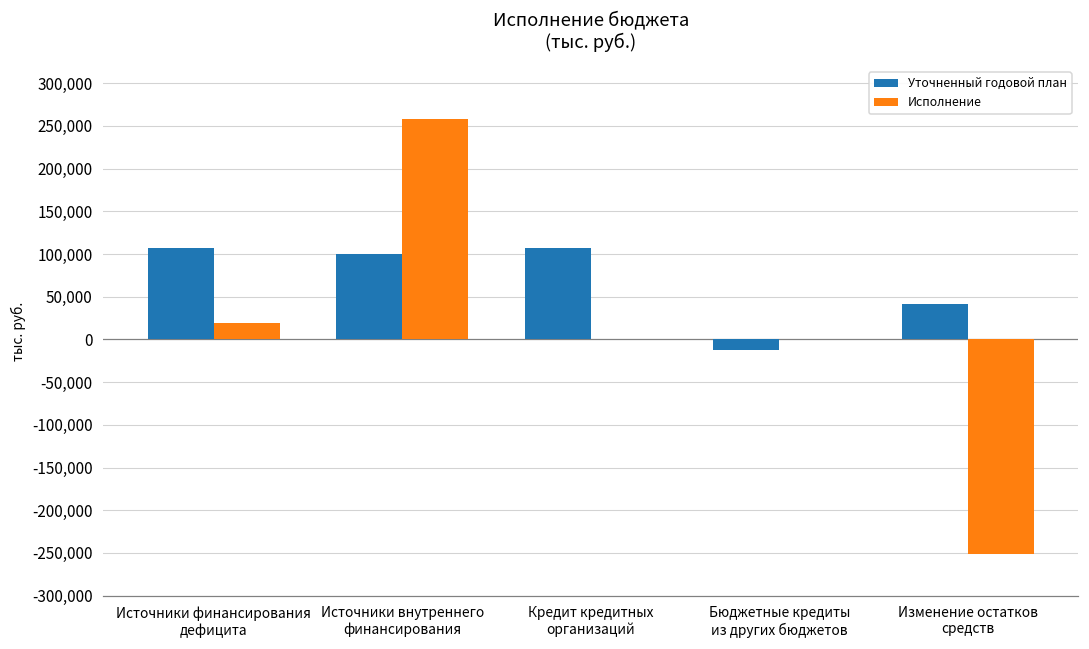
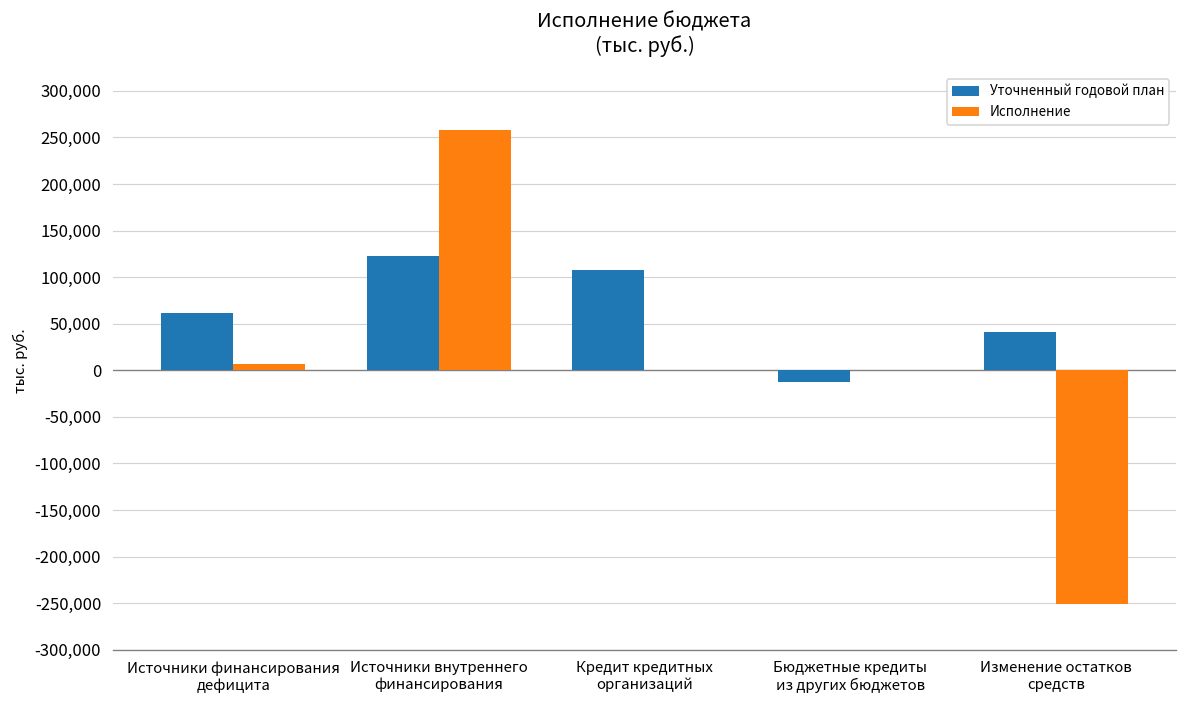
  {
    "Уточненный годовой план": {
-     "Источники финансирования дефицита": "110,000",
-     "Источники внутреннего финансирования": "100,000",
+     "Источники финансирования дефицита": "60,000",
+     "Источники внутреннего финансирования": "120,000",
      "Кредит кредитных организаций": "110,000",
      "Бюджетные кредиты из других бюджетов": "-10,000",
      "Изменение остатков средств": "40,000"
    },
    "Исполнение": {
-     "Источники финансирования дефицита": "20,000",
+     "Источники финансирования дефицита": "10,000",
      "Источники внутреннего финансирования": "260,000",
      "Кредит кредитных организаций": "0",
      "Бюджетные кредиты из других бюджетов": "0",
      "Изменение остатков средств": "-250,000"
    }
  }
